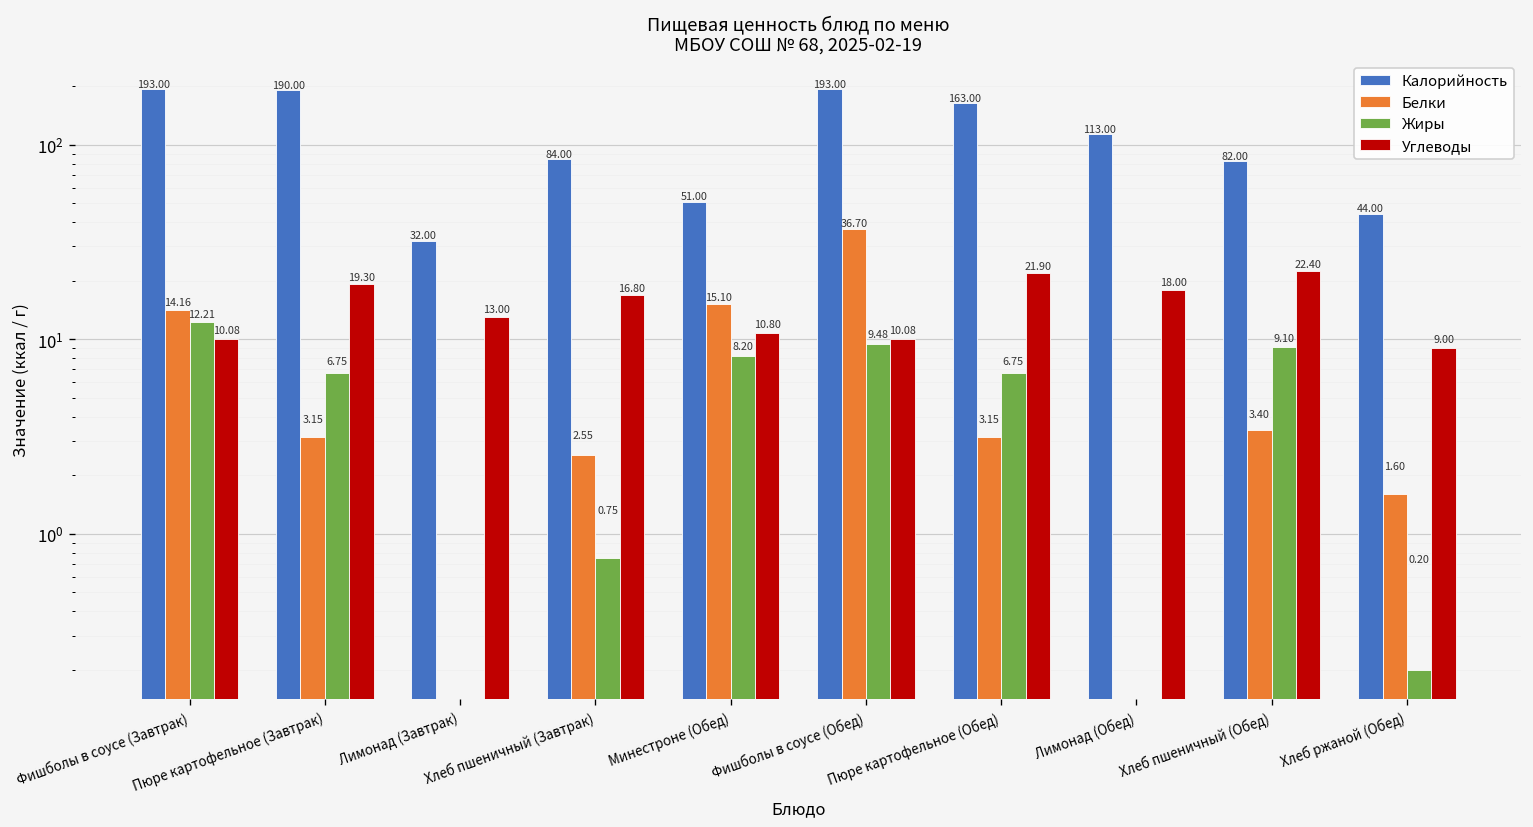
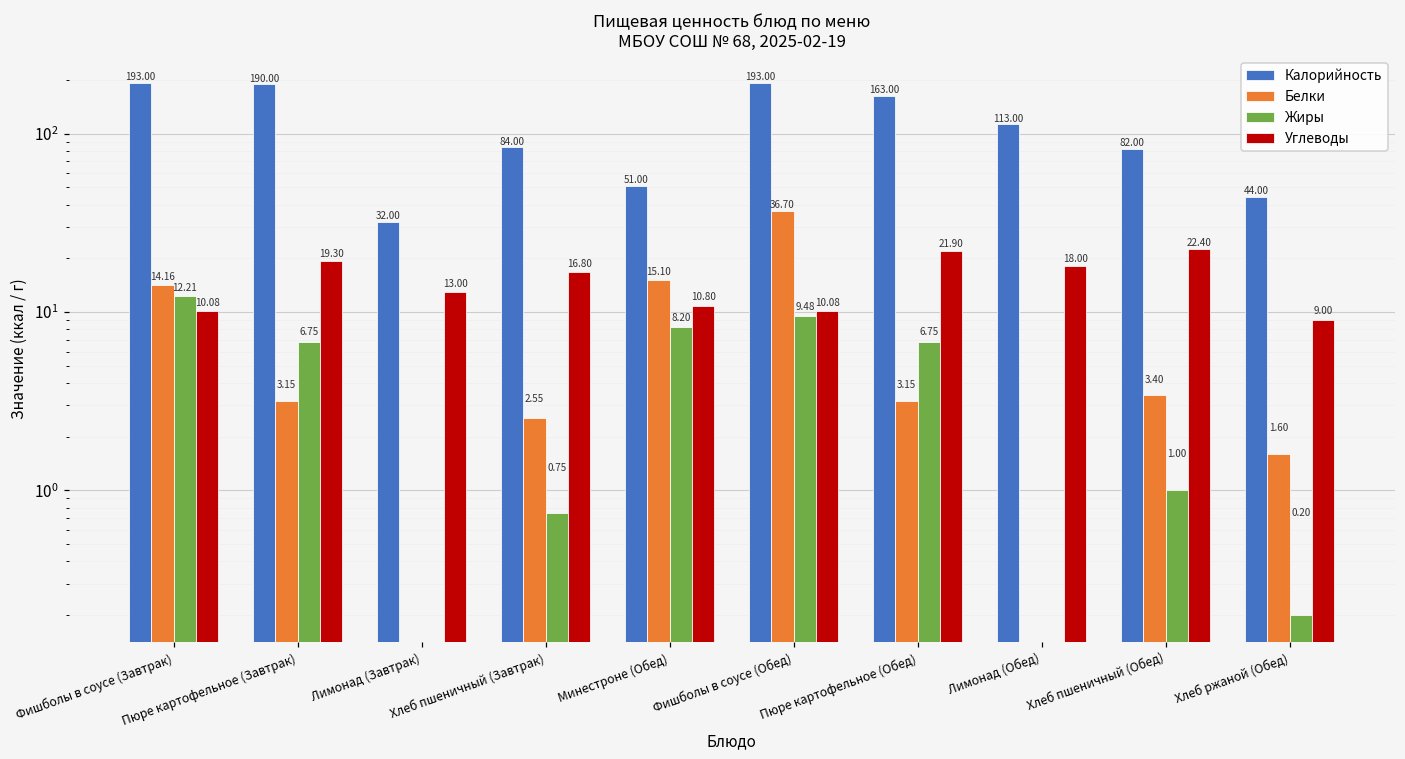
  {
    "Калорийность": {
      "Фишболы в соусе (Завтрак)": 193.00,
      "Пюре картофельное (Завтрак)": 190.00,
      "Лимонад (Завтрак)": 32.00,
      "Хлеб пшеничный (Завтрак)": 84.00,
      "Минестроне (Обед)": 51.00,
      "Фишболы в соусе (Обед)": 193.00,
      "Пюре картофельное (Обед)": 163.00,
      "Лимонад (Обед)": 113.00,
      "Хлеб пшеничный (Обед)": 82.00,
      "Хлеб ржаной (Обед)": 44.00
    },
    "Белки": {
      "Фишболы в соусе (Завтрак)": 14.16,
      "Пюре картофельное (Завтрак)": 3.15,
      "Хлеб пшеничный (Завтрак)": 2.55,
      "Минестроне (Обед)": 15.10,
      "Фишболы в соусе (Обед)": 36.70,
      "Пюре картофельное (Обед)": 3.15,
      "Хлеб пшеничный (Обед)": 3.40,
      "Хлеб ржаной (Обед)": 1.60
    },
    "Жиры": {
      "Фишболы в соусе (Завтрак)": 12.21,
      "Пюре картофельное (Завтрак)": 6.75,
      "Минестроне (Обед)": 8.20,
      "Фишболы в соусе (Обед)": 9.48,
      "Пюре картофельное (Обед)": 6.75,
-     "Хлеб пшеничный (Обед)": 9.10
+     "Хлеб пшеничный (Обед)": 1.00
    },
    "Углеводы": {
      "Фишболы в соусе (Завтрак)": 10.08,
      "Пюре картофельное (Завтрак)": 19.30,
      "Лимонад (Завтрак)": 13.00,
      "Хлеб пшеничный (Завтрак)": 16.80,
      "Минестроне (Обед)": 10.80,
      "Фишболы в соусе (Обед)": 10.08,
      "Пюре картофельное (Обед)": 21.90,
      "Лимонад (Обед)": 18.00,
      "Хлеб пшеничный (Обед)": 22.40,
      "Хлеб ржаной (Обед)": 9.00
    }
  }
